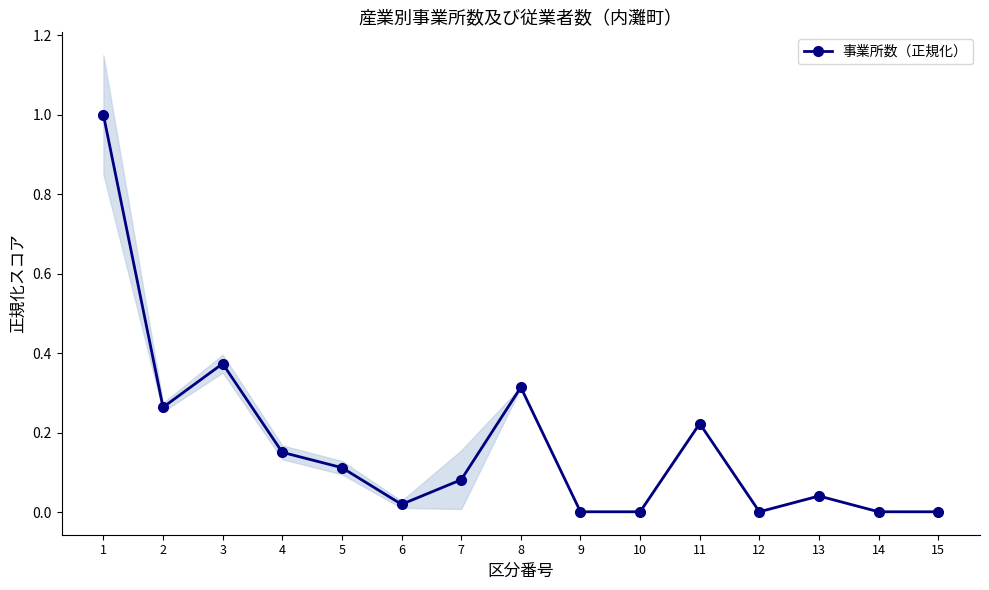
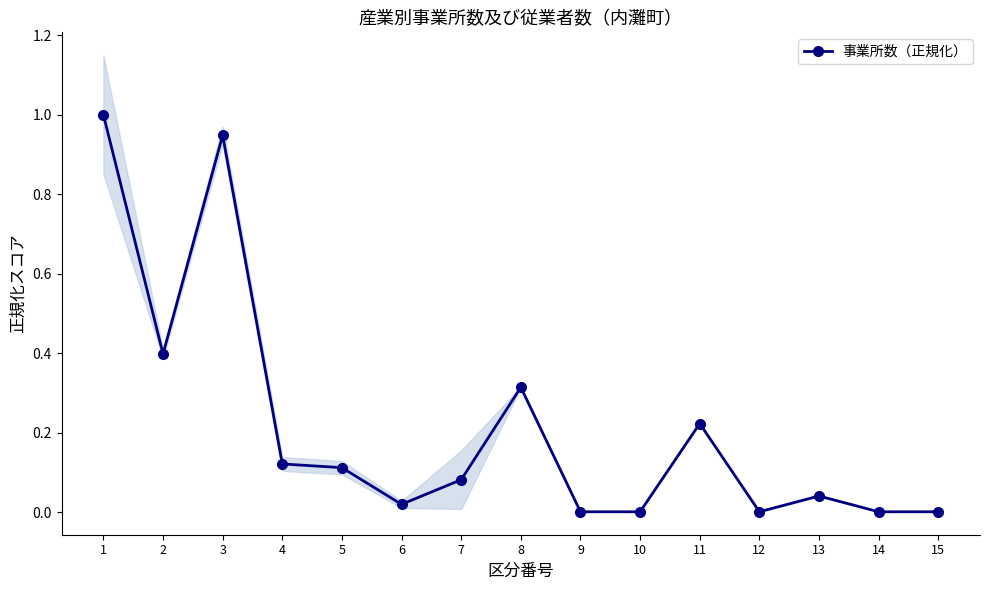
  {
    "事業所数（正規化）": {
      "1": 1.00,
-     "2": 0.26,
-     "3": 0.37,
-     "4": 0.15,
+     "2": 0.40,
+     "3": 0.95,
+     "4": 0.12,
      "5": 0.11,
      "6": 0.02,
      "7": 0.08
    }
  }
